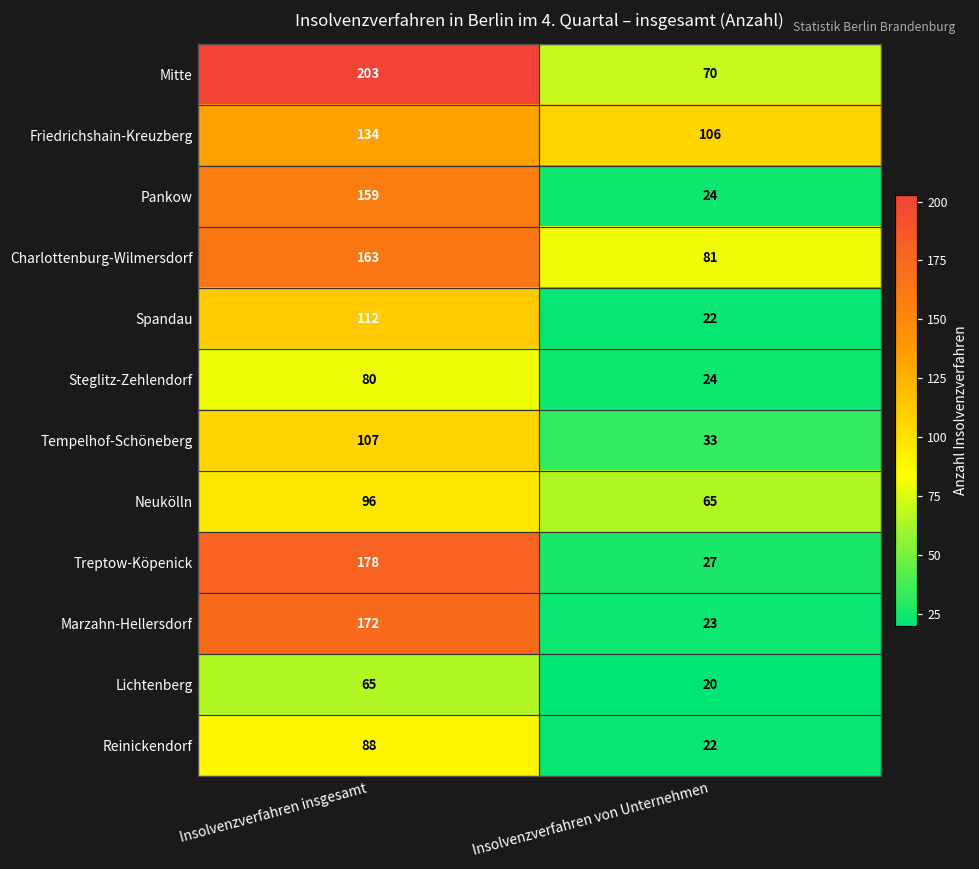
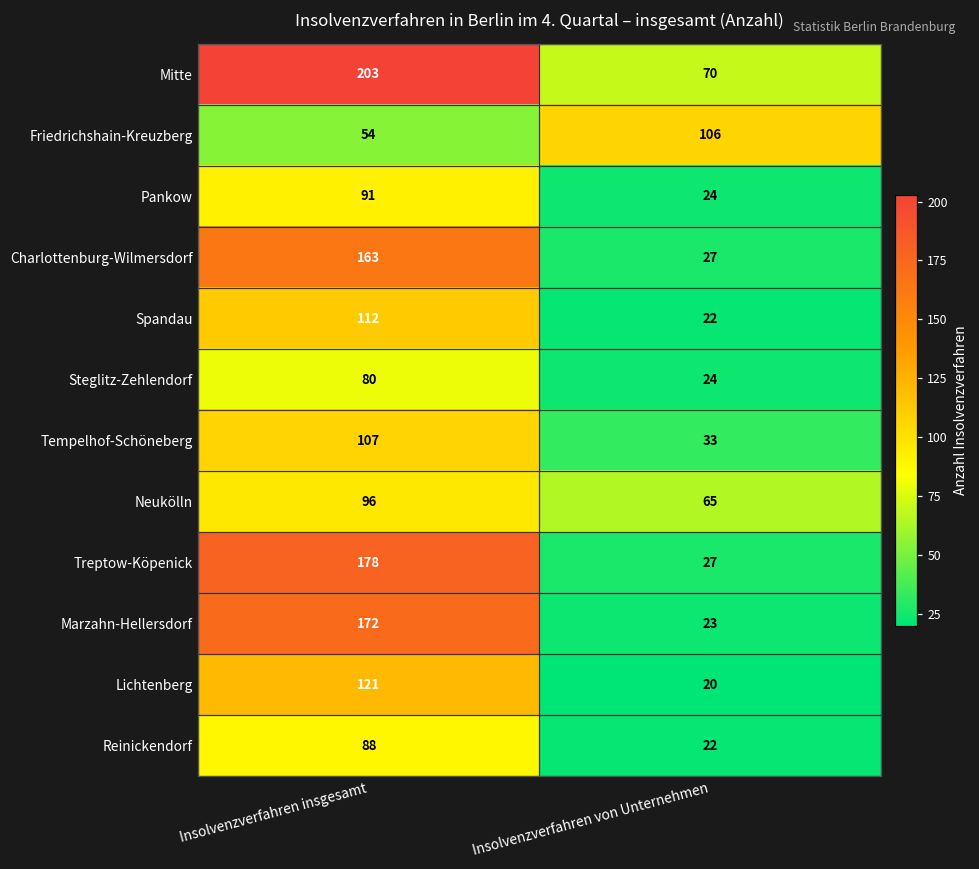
  {
    "Mitte": {
      "Insolvenzverfahren insgesamt": 203,
      "Insolvenzverfahren von Unternehmen": 70
    },
    "Friedrichshain-Kreuzberg": {
-     "Insolvenzverfahren insgesamt": 134,
+     "Insolvenzverfahren insgesamt": 54,
      "Insolvenzverfahren von Unternehmen": 106
    },
    "Pankow": {
-     "Insolvenzverfahren insgesamt": 159,
+     "Insolvenzverfahren insgesamt": 91,
      "Insolvenzverfahren von Unternehmen": 24
    },
    "Charlottenburg-Wilmersdorf": {
      "Insolvenzverfahren insgesamt": 163,
-     "Insolvenzverfahren von Unternehmen": 81
+     "Insolvenzverfahren von Unternehmen": 27
    },
    "Spandau": {
      "Insolvenzverfahren insgesamt": 112,
      "Insolvenzverfahren von Unternehmen": 22
    },
    "Steglitz-Zehlendorf": {
      "Insolvenzverfahren insgesamt": 80,
      "Insolvenzverfahren von Unternehmen": 24
    },
    "Tempelhof-Schöneberg": {
      "Insolvenzverfahren insgesamt": 107,
      "Insolvenzverfahren von Unternehmen": 33
    },
    "Neukölln": {
      "Insolvenzverfahren insgesamt": 96,
      "Insolvenzverfahren von Unternehmen": 65
    },
    "Treptow-Köpenick": {
      "Insolvenzverfahren insgesamt": 178,
      "Insolvenzverfahren von Unternehmen": 27
    },
    "Marzahn-Hellersdorf": {
      "Insolvenzverfahren insgesamt": 172,
      "Insolvenzverfahren von Unternehmen": 23
    },
    "Lichtenberg": {
-     "Insolvenzverfahren insgesamt": 65,
+     "Insolvenzverfahren insgesamt": 121,
      "Insolvenzverfahren von Unternehmen": 20
    },
    "Reinickendorf": {
      "Insolvenzverfahren insgesamt": 88,
      "Insolvenzverfahren von Unternehmen": 22
    }
  }
